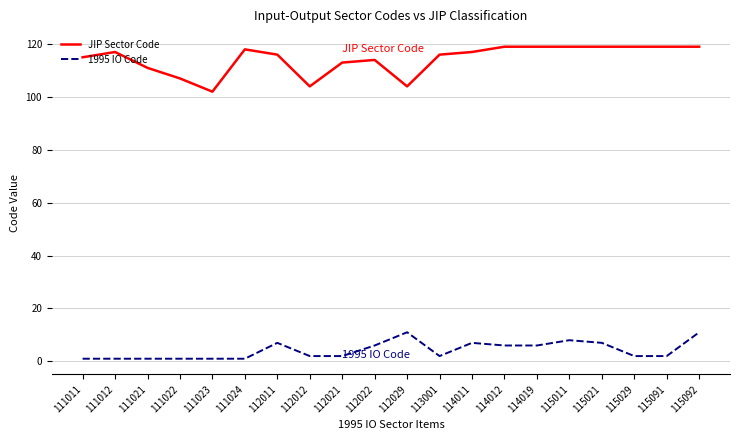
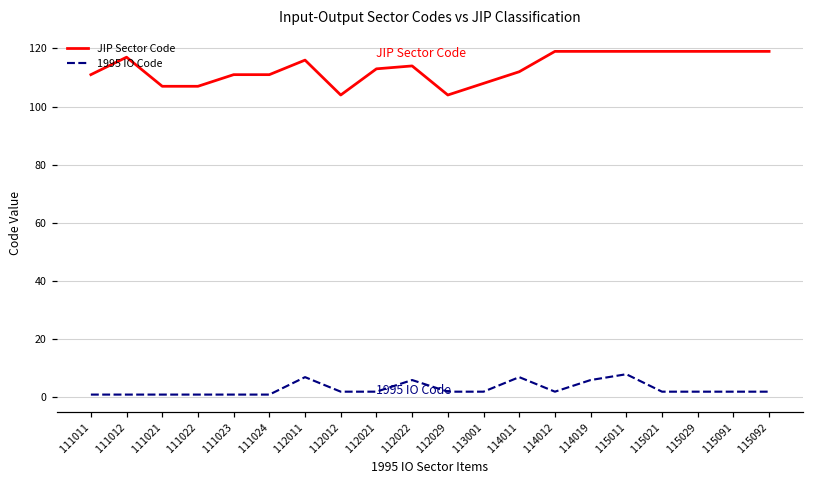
  {
    "JIP Sector Code": {
-     "111011": 115,
+     "111011": 111,
      "111012": 117,
-     "111021": 111,
+     "111021": 107,
      "111022": 107,
-     "111023": 102,
-     "111024": 118,
+     "111023": 111,
+     "111024": 111,
      "112011": 116,
      "112012": 104,
      "112021": 113,
      "112022": 114,
      "112029": 104,
-     "113001": 116,
-     "114011": 117,
+     "113001": 108,
+     "114011": 112,
      "114012": 119,
      "114019": 119,
      "115011": 119,
      "115021": 119,
      "115029": 119,
      "115091": 119,
      "115092": 119
    },
    "1995 IO Code": {
      "111011": 1,
      "111012": 1,
      "111021": 1,
      "111022": 1,
      "111023": 1,
      "111024": 1,
      "112011": 7,
      "112012": 2,
      "112022": 6,
-     "112029": 11,
+     "112029": 2,
      "113001": 2,
      "114011": 7,
-     "114012": 6,
+     "114012": 2,
      "114019": 6,
      "115011": 8,
-     "115021": 7,
+     "115021": 2,
      "115029": 2,
      "115091": 2,
-     "115092": 11
+     "115092": 2
    }
  }
